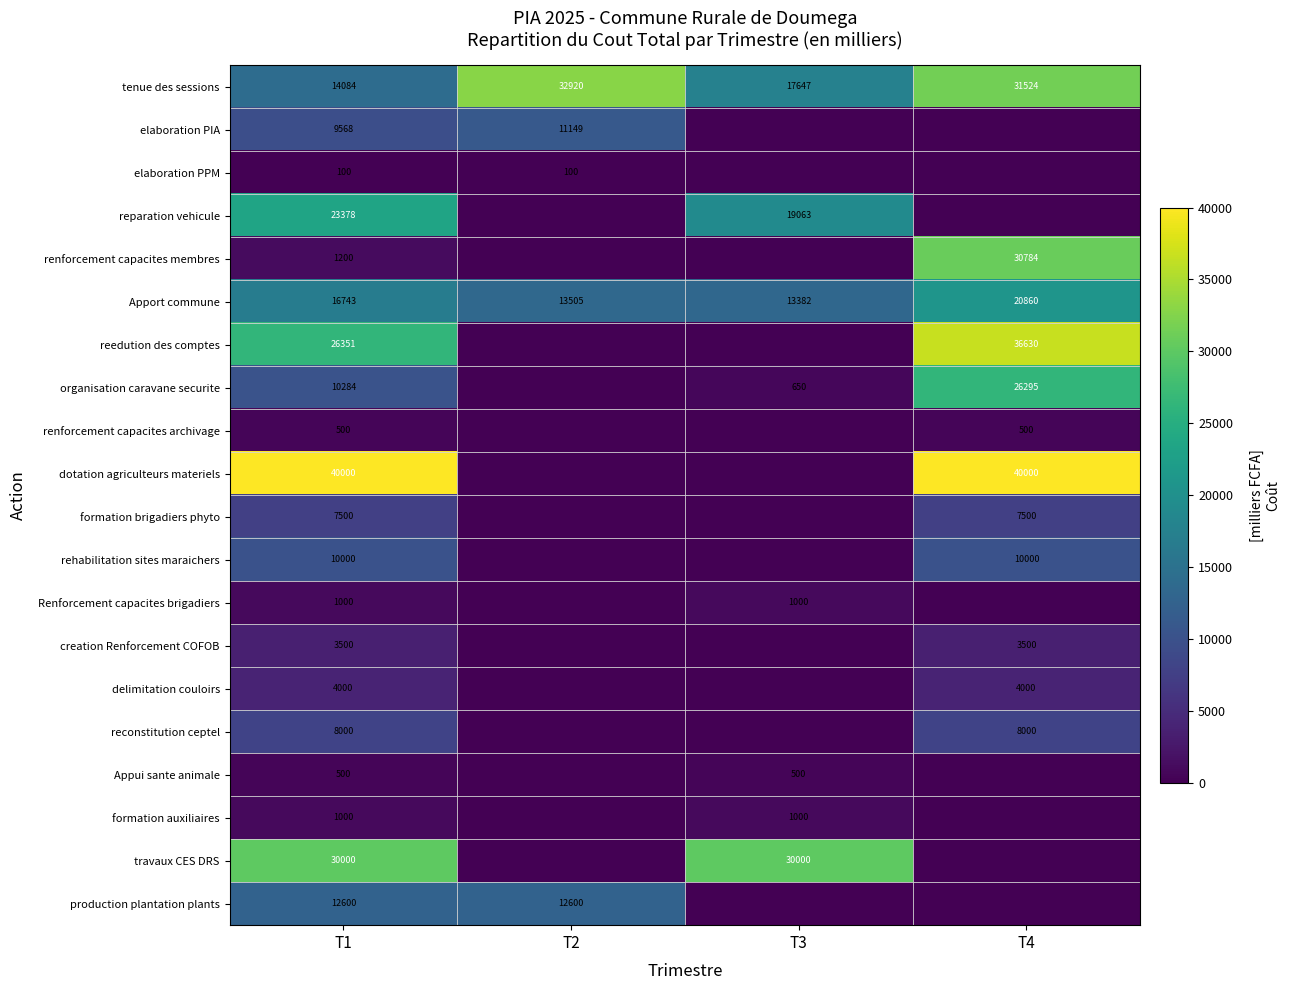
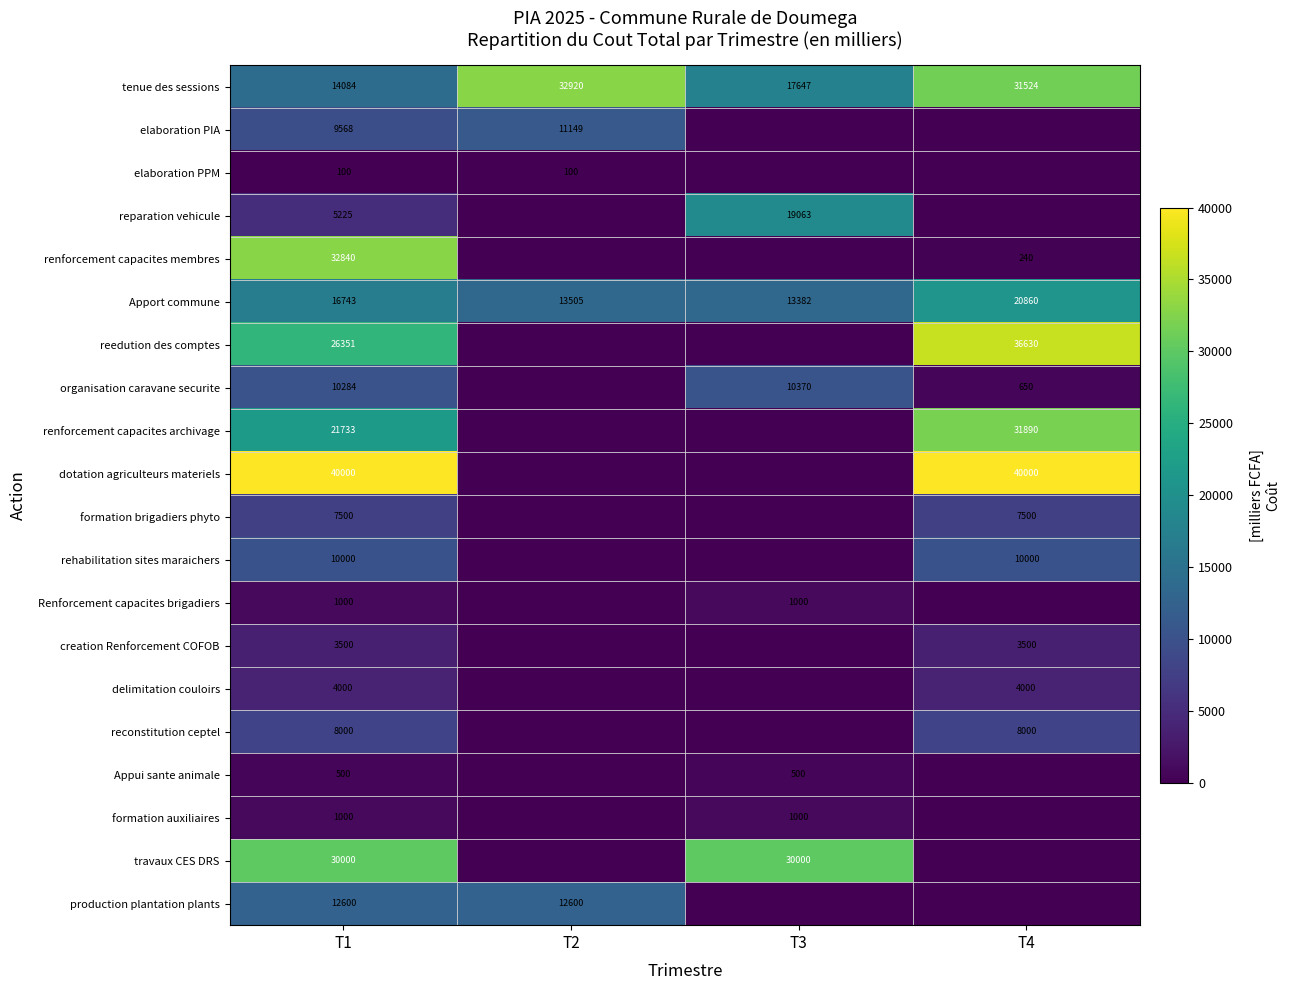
  {
    "tenue des sessions": {
      "T1": 14084,
      "T2": 32920,
      "T3": 17647,
      "T4": 31524
    },
    "elaboration PIA": {
      "T1": 9568,
      "T2": 11149
    },
    "elaboration PPM": {
      "T1": 100,
      "T2": 100
    },
    "reparation vehicule": {
-     "T1": 23378,
+     "T1": 5225,
      "T3": 19063
    },
    "renforcement capacites membres": {
-     "T1": 1200,
-     "T4": 30784
+     "T1": 32840,
+     "T4": 240
    },
    "Apport commune": {
      "T1": 16743,
      "T2": 13505,
      "T3": 13382,
      "T4": 20860
    },
    "reedution des comptes": {
      "T1": 26351,
      "T4": 36630
    },
    "organisation caravane securite": {
      "T1": 10284,
-     "T3": 650,
-     "T4": 26295
+     "T3": 10370,
+     "T4": 650
    },
    "renforcement capacites archivage": {
-     "T1": 500,
-     "T4": 500
+     "T1": 21733,
+     "T4": 31890
    },
    "dotation agriculteurs materiels": {
      "T1": 40000,
      "T4": 40000
    },
    "formation brigadiers phyto": {
      "T1": 7500,
      "T4": 7500
    },
    "rehabilitation sites maraichers": {
      "T1": 10000,
      "T4": 10000
    },
    "Renforcement capacites brigadiers": {
      "T1": 1000,
      "T3": 1000
    },
    "creation Renforcement COFOB": {
      "T1": 3500,
      "T4": 3500
    },
    "delimitation couloirs": {
      "T1": 4000,
      "T4": 4000
    },
    "reconstitution ceptel": {
      "T1": 8000,
      "T4": 8000
    },
    "Appui sante animale": {
      "T1": 500,
      "T3": 500
    },
    "formation auxiliaires": {
      "T1": 1000,
      "T3": 1000
    },
    "travaux CES DRS": {
      "T1": 30000,
      "T3": 30000
    },
    "production plantation plants": {
      "T1": 12600,
      "T2": 12600
    }
  }
